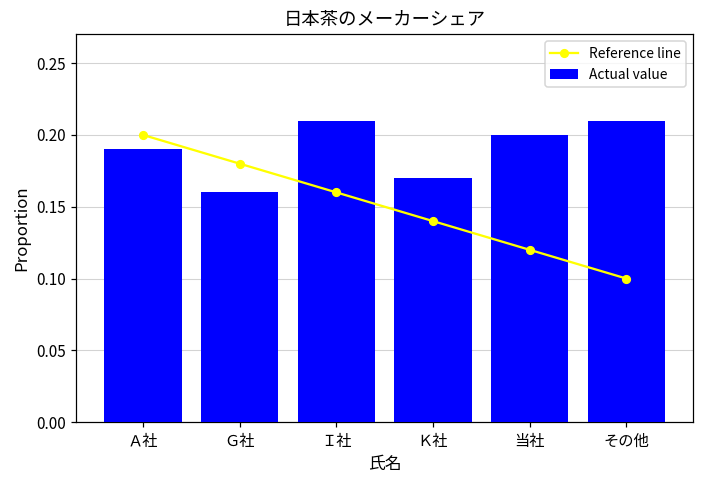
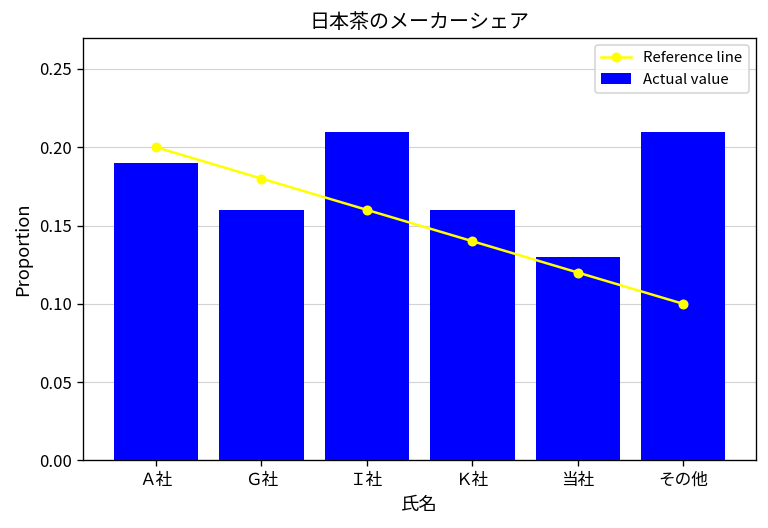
  {
    "Reference line": {
      "Ａ社": 0.20,
      "Ｇ社": 0.18,
      "Ｉ社": 0.16,
      "Ｋ社": 0.14,
      "当社": 0.12,
      "その他": 0.10
    },
    "Actual value": {
      "Ａ社": 0.19,
      "Ｇ社": 0.16,
      "Ｉ社": 0.21,
-     "Ｋ社": 0.17,
-     "当社": 0.20,
+     "Ｋ社": 0.16,
+     "当社": 0.13,
      "その他": 0.21
    }
  }
